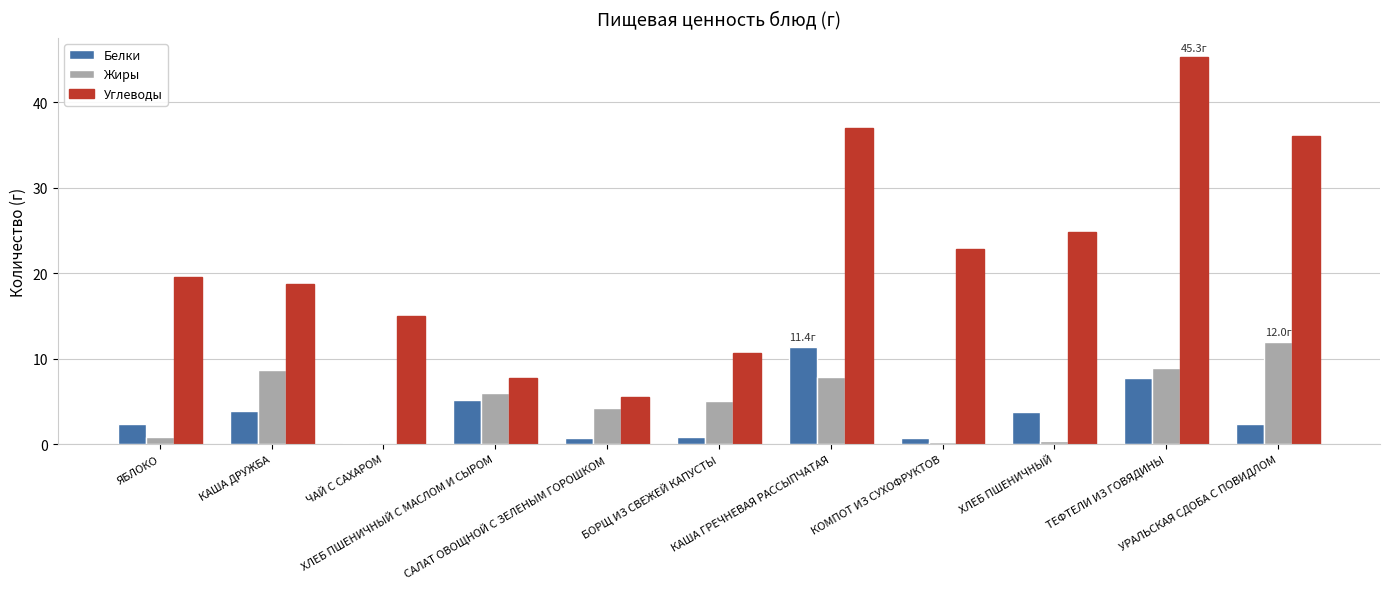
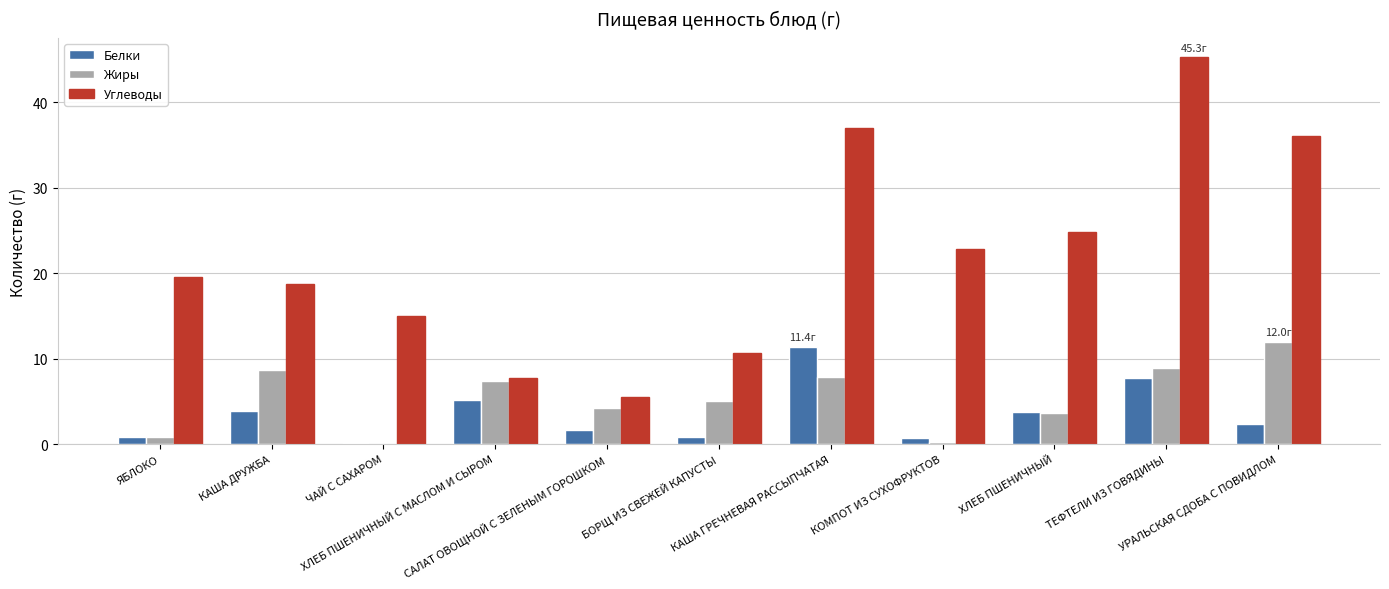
  {
    "Белки": {
-     "ЯБЛОКО": "2",
+     "ЯБЛОКО": "1",
      "КАША ДРУЖБА": "4",
      "ХЛЕБ ПШЕНИЧНЫЙ С МАСЛОМ И СЫРОМ": "5",
-     "САЛАТ ОВОЩНОЙ С ЗЕЛЕНЫМ ГОРОШКОМ": "1",
+     "САЛАТ ОВОЩНОЙ С ЗЕЛЕНЫМ ГОРОШКОМ": "2",
      "БОРЩ ИЗ СВЕЖЕЙ КАПУСТЫ": "1",
      "КОМПОТ ИЗ СУХОФРУКТОВ": "1",
      "ХЛЕБ ПШЕНИЧНЫЙ": "4",
      "ТЕФТЕЛИ ИЗ ГОВЯДИНЫ": "8",
      "УРАЛЬСКАЯ СДОБА С ПОВИДЛОМ": "2"
    },
    "Жиры": {
      "ЯБЛОКО": "1",
      "КАША ДРУЖБА": "9",
      "ЧАЙ С САХАРОМ": "0",
-     "ХЛЕБ ПШЕНИЧНЫЙ С МАСЛОМ И СЫРОМ": "6",
+     "ХЛЕБ ПШЕНИЧНЫЙ С МАСЛОМ И СЫРОМ": "7",
      "САЛАТ ОВОЩНОЙ С ЗЕЛЕНЫМ ГОРОШКОМ": "4",
      "БОРЩ ИЗ СВЕЖЕЙ КАПУСТЫ": "5",
      "КАША ГРЕЧНЕВАЯ РАССЫПЧАТАЯ": "8",
      "КОМПОТ ИЗ СУХОФРУКТОВ": "0",
-     "ХЛЕБ ПШЕНИЧНЫЙ": "0",
+     "ХЛЕБ ПШЕНИЧНЫЙ": "4",
      "ТЕФТЕЛИ ИЗ ГОВЯДИНЫ": "9"
    },
    "Углеводы": {
      "ТЕФТЕЛИ ИЗ ГОВЯДИНЫ": "45.3г"
    }
  }
